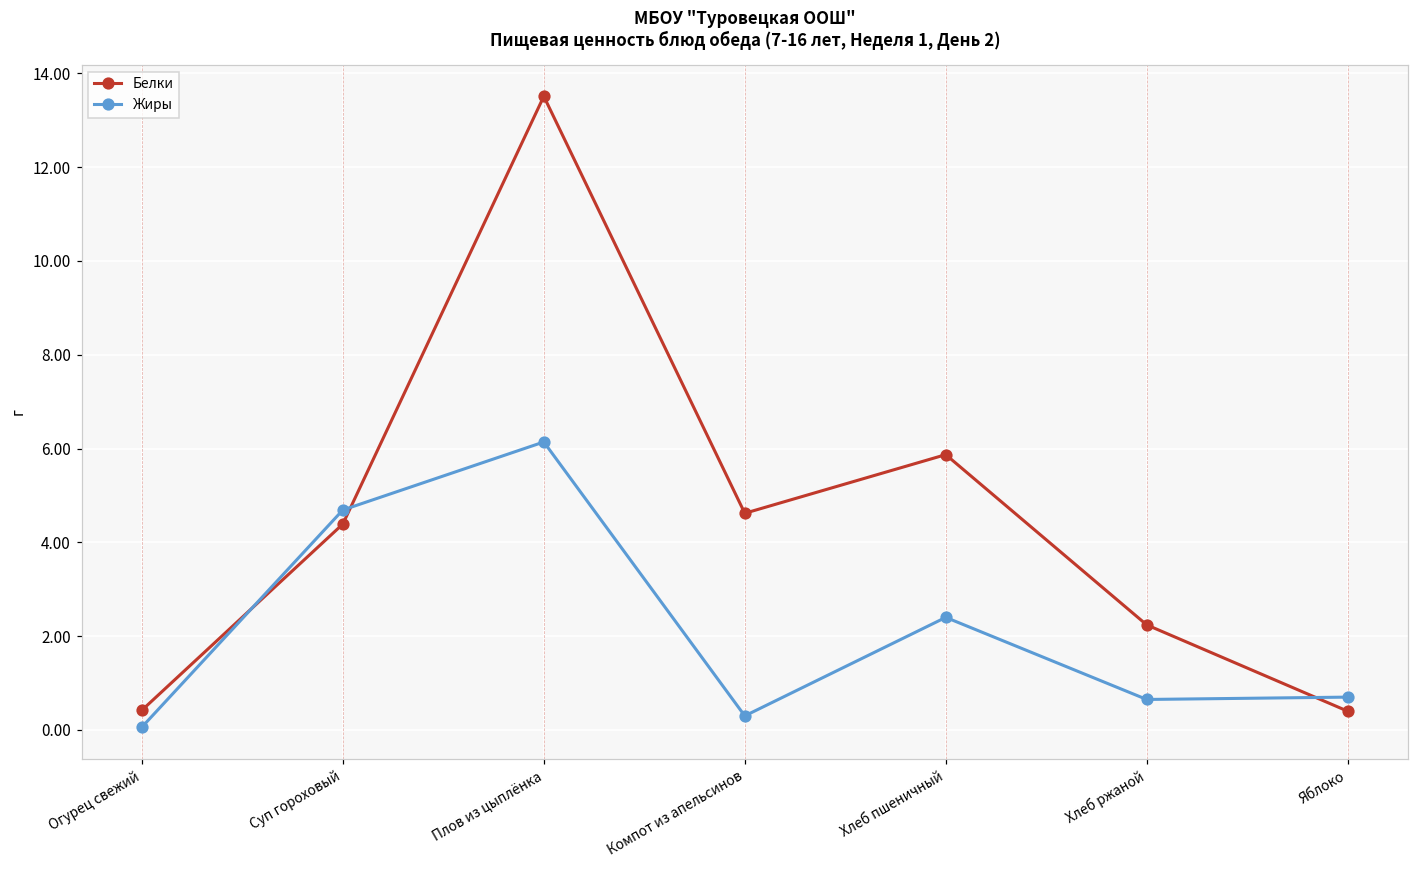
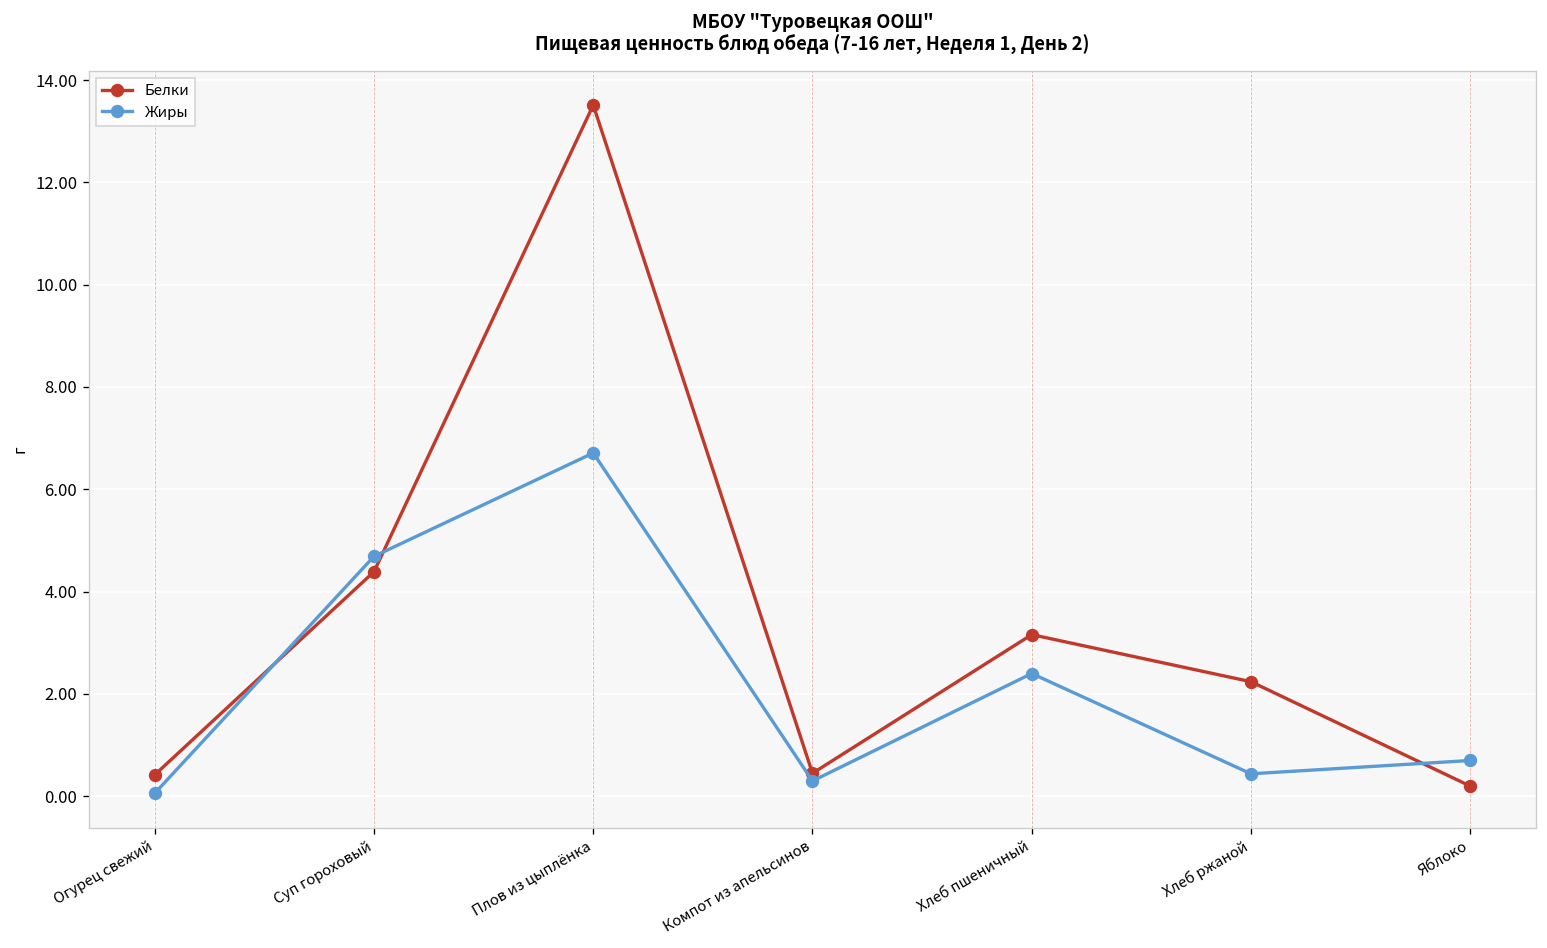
  {
    "Белки": {
      "Огурец свежий": 0.4,
      "Суп гороховый": 4.4,
      "Плов из цыплёнка": 13.5,
-     "Компот из апельсинов": 4.6,
-     "Хлеб пшеничный": 5.9,
+     "Компот из апельсинов": 0.5,
+     "Хлеб пшеничный": 3.2,
      "Хлеб ржаной": 2.2,
-     "Яблоко": 0.4
+     "Яблоко": 0.2
    },
    "Жиры": {
      "Огурец свежий": 0.1,
      "Суп гороховый": 4.7,
-     "Плов из цыплёнка": 6.1,
+     "Плов из цыплёнка": 6.7,
      "Компот из апельсинов": 0.3,
      "Хлеб пшеничный": 2.4,
-     "Хлеб ржаной": 0.7,
+     "Хлеб ржаной": 0.4,
      "Яблоко": 0.7
    }
  }
